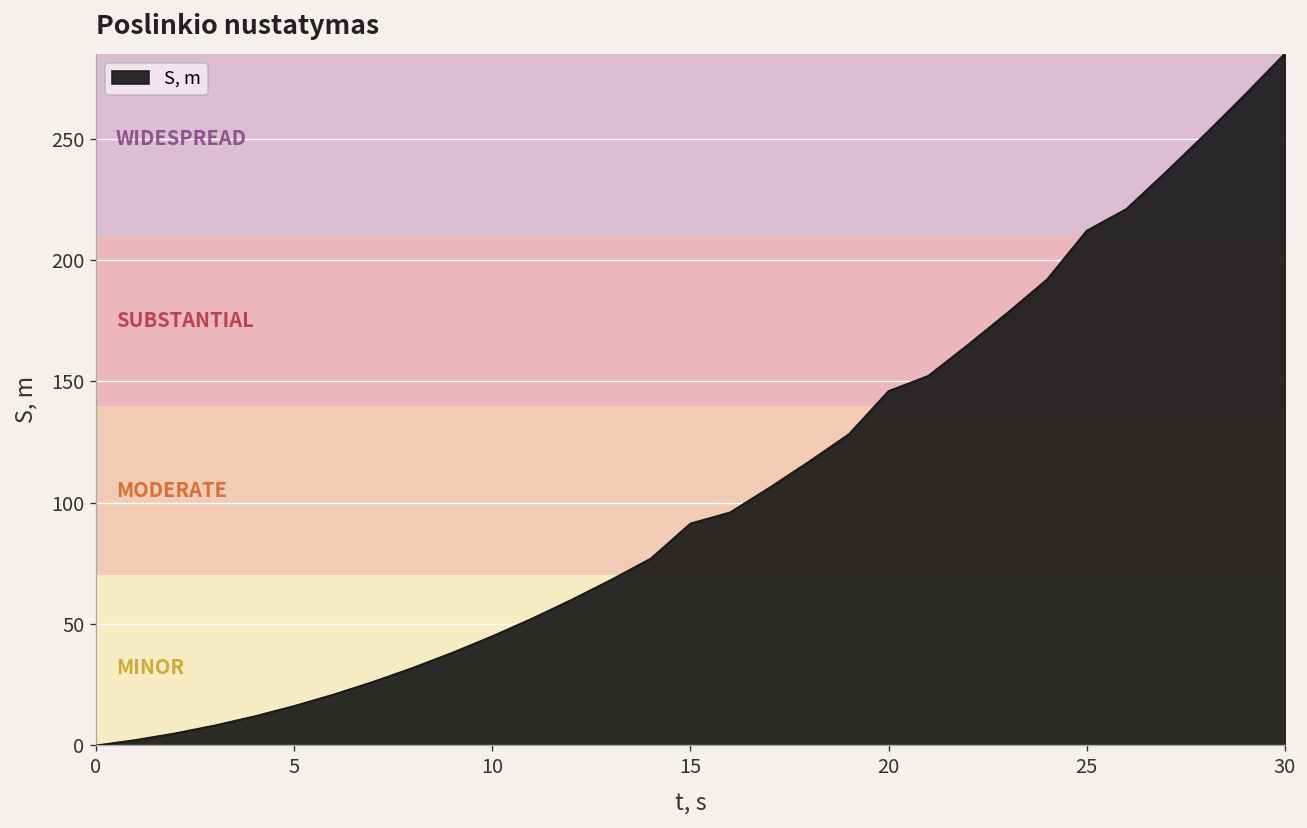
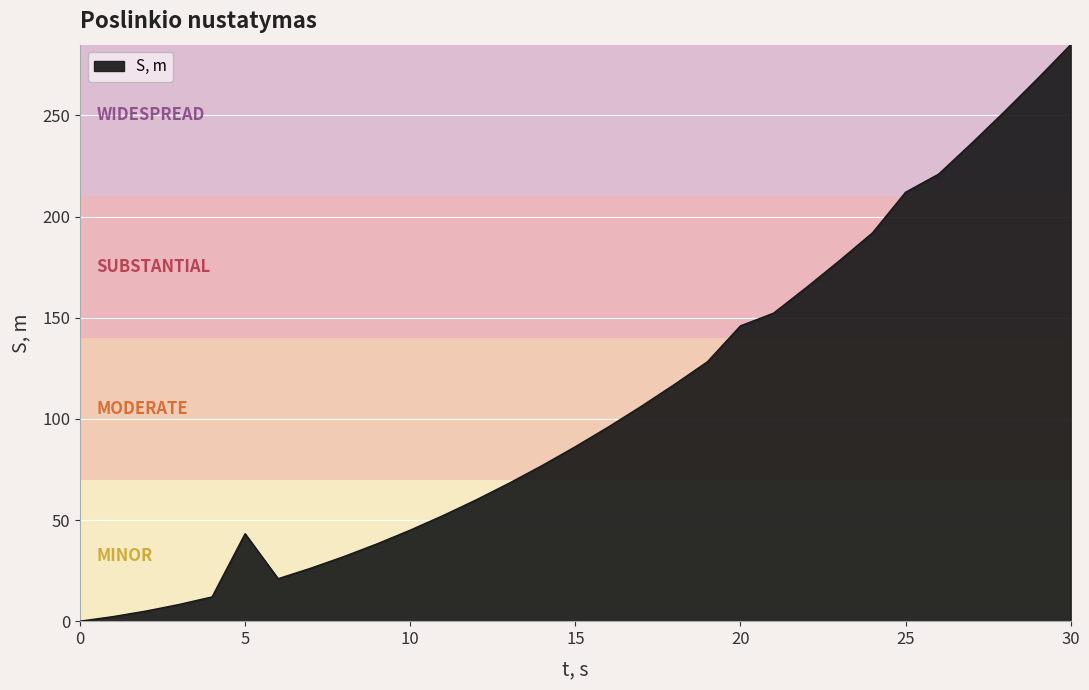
  {
    "0": 0,
-   "5": 16,
+   "5": 43,
    "10": 45,
-   "15": 91,
+   "15": 86,
    "20": 146,
    "25": 212,
    "30": 285
  }
